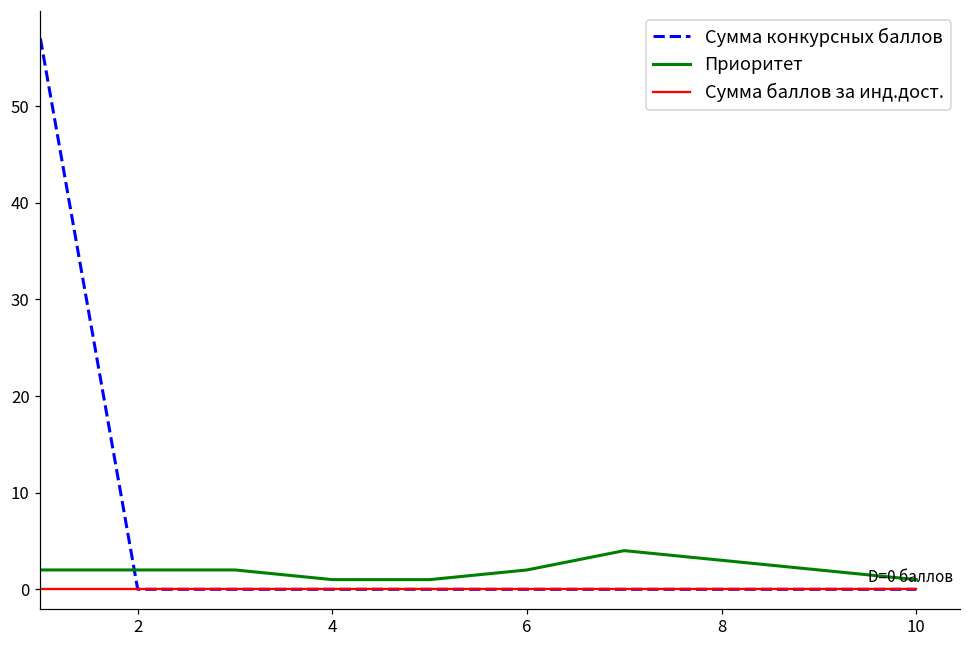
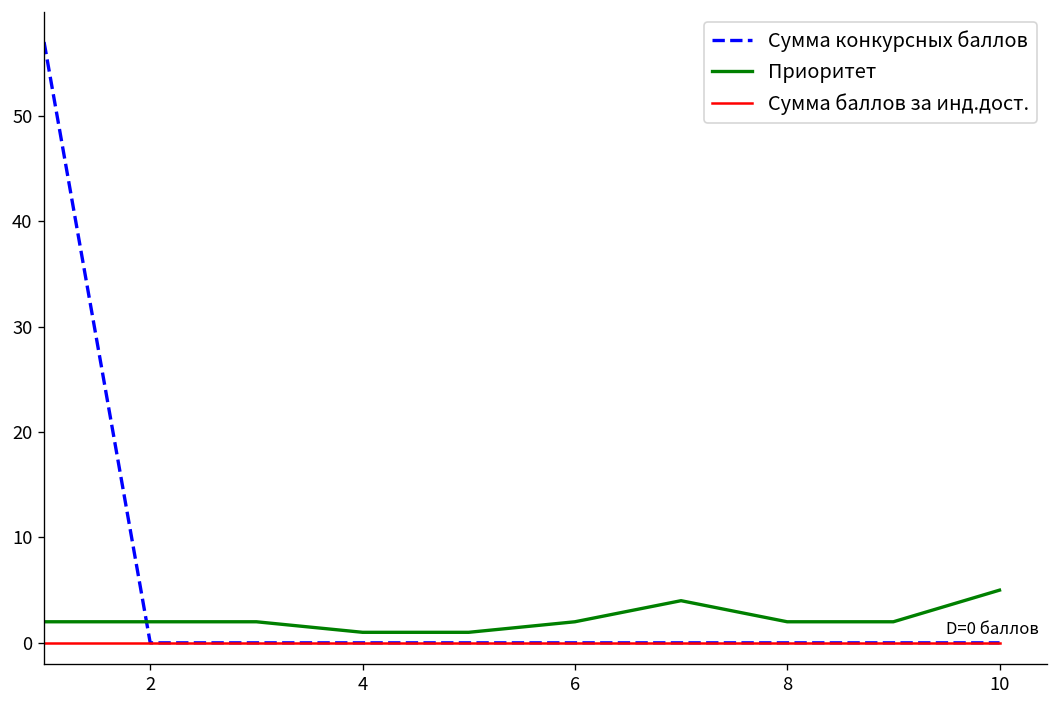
  {
    "Приоритет": {
      "2": 2,
      "4": 1,
      "6": 2,
-     "8": 3,
-     "10": 1
+     "8": 2,
+     "10": 5
    }
  }
